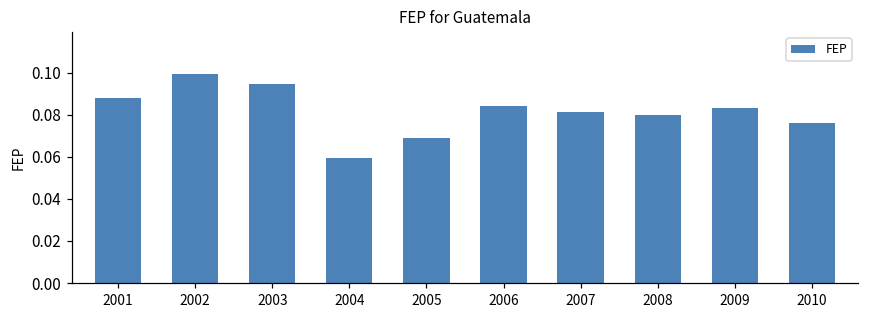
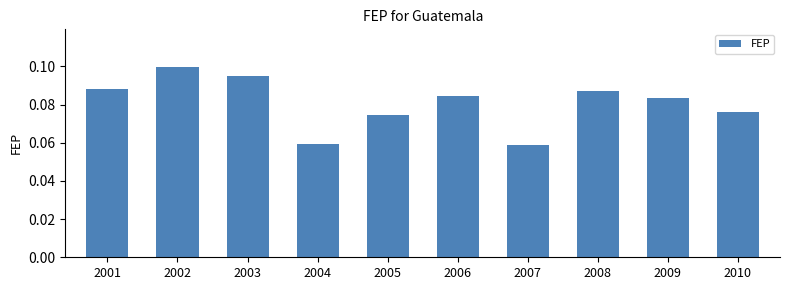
  {
    "2001": 0.088,
    "2002": 0.099,
    "2003": 0.095,
    "2004": 0.059,
-   "2005": 0.069,
+   "2005": 0.074,
    "2006": 0.084,
-   "2007": 0.082,
-   "2008": 0.080,
+   "2007": 0.059,
+   "2008": 0.087,
    "2009": 0.083,
    "2010": 0.076
  }
